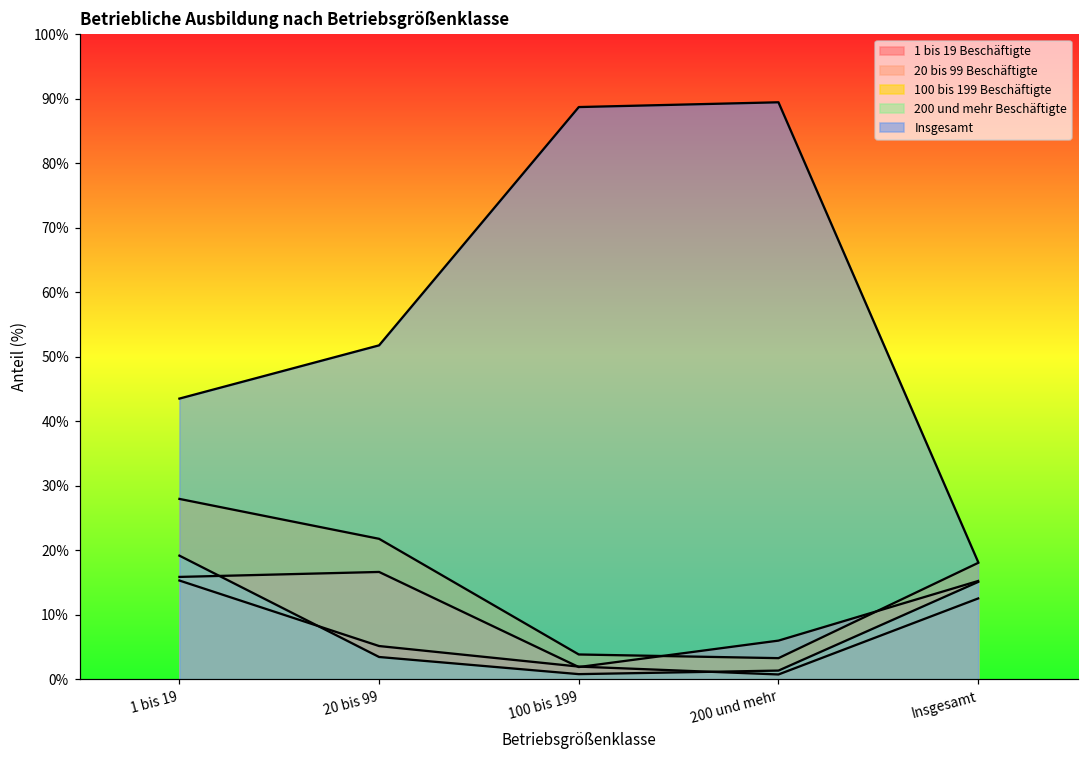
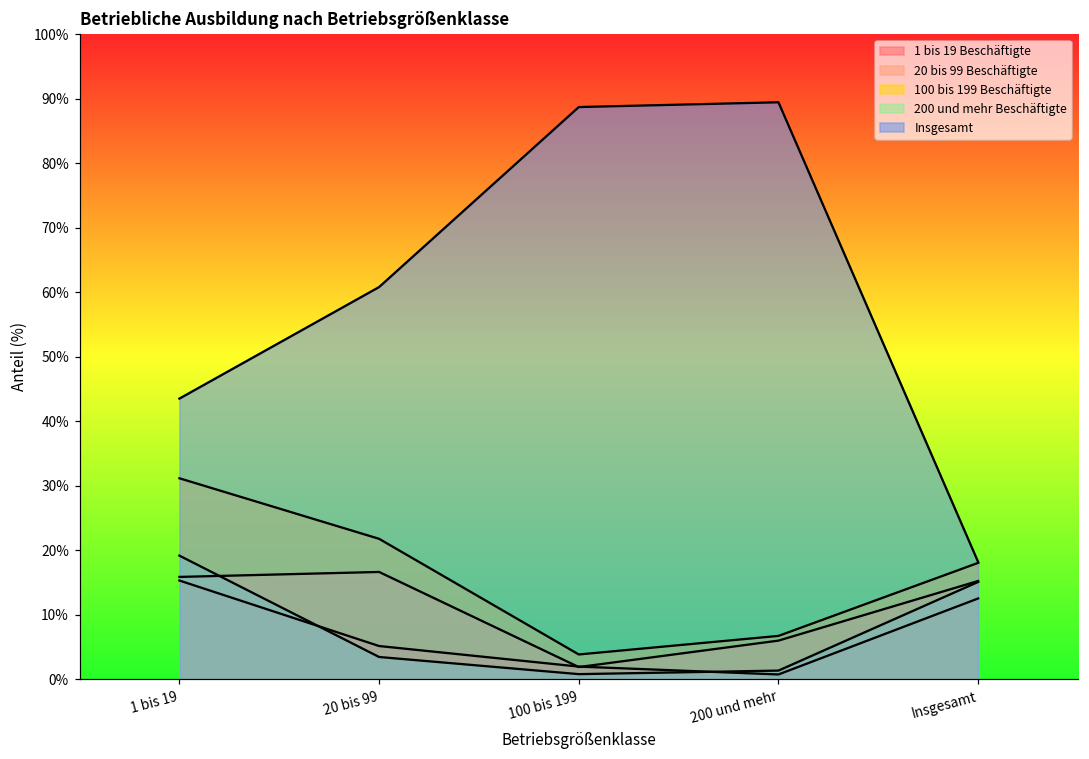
  {
    "100 bis 199 Beschäftigte": {
-     "1 bis 19": "28%",
+     "1 bis 19": "31%",
      "20 bis 99": "22%",
      "100 bis 199": "4%",
-     "200 und mehr": "3%"
+     "200 und mehr": "7%"
    },
    "200 und mehr Beschäftigte": {
      "1 bis 19": "19%",
      "20 bis 99": "3%",
      "100 bis 199": "1%",
      "200 und mehr": "1%"
    },
    "Insgesamt": {
      "1 bis 19": "44%",
-     "20 bis 99": "52%",
+     "20 bis 99": "61%",
      "100 bis 199": "89%",
      "200 und mehr": "89%"
    }
  }
